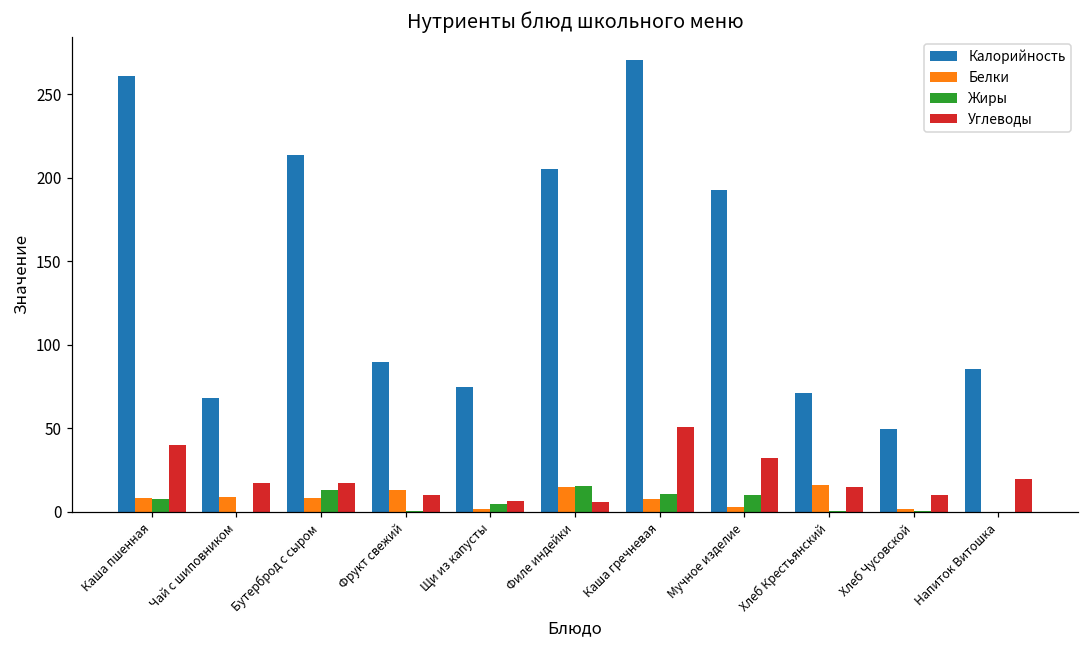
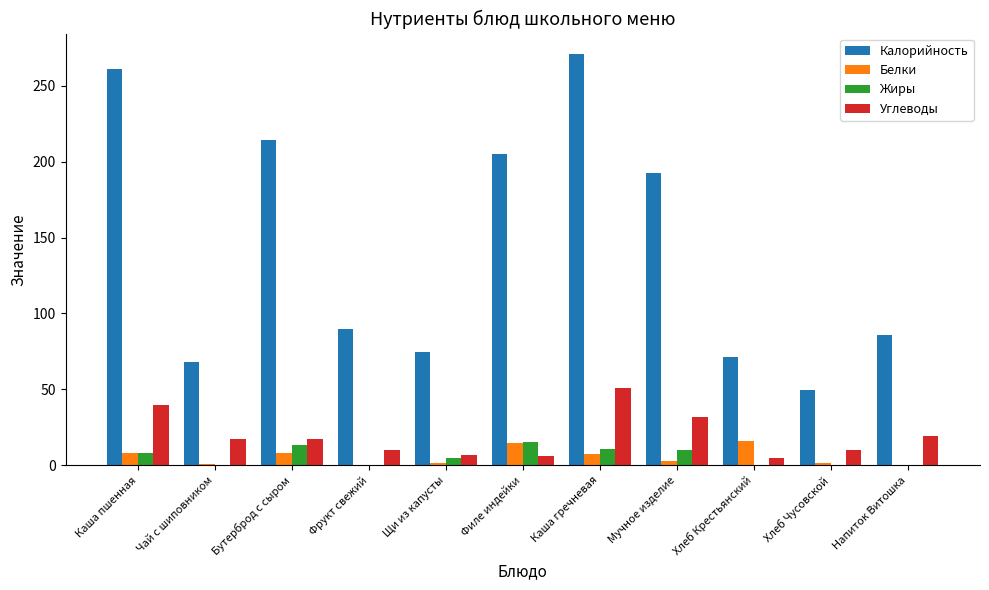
  {
    "Калорийность": {
      "Каша пшенная": 261,
      "Чай с шиповником": 68,
      "Бутерброд с сыром": 214,
      "Фрукт свежий": 90,
      "Щи из капусты": 75,
      "Филе индейки": 205,
      "Каша гречневая": 271,
      "Мучное изделие": 193,
      "Хлеб Крестьянский": 71,
      "Хлеб Чусовской": 50,
      "Напиток Витошка": 86
    },
    "Белки": {
      "Каша пшенная": 8,
-     "Чай с шиповником": 9,
+     "Чай с шиповником": 1,
      "Бутерброд с сыром": 8,
-     "Фрукт свежий": 13,
+     "Фрукт свежий": 0,
      "Филе индейки": 15,
      "Каша гречневая": 8,
      "Мучное изделие": 3,
      "Хлеб Крестьянский": 16,
      "Напиток Витошка": 0
    },
    "Жиры": {
      "Каша пшенная": 8,
      "Бутерброд с сыром": 13,
      "Щи из капусты": 5,
      "Филе индейки": 15,
      "Каша гречневая": 11,
      "Мучное изделие": 10,
      "Напиток Витошка": 0
    },
    "Углеводы": {
      "Каша пшенная": 40,
      "Чай с шиповником": 17,
      "Бутерброд с сыром": 17,
      "Фрукт свежий": 10,
      "Щи из капусты": 7,
      "Филе индейки": 6,
      "Каша гречневая": 51,
      "Мучное изделие": 32,
-     "Хлеб Крестьянский": 15,
+     "Хлеб Крестьянский": 5,
      "Хлеб Чусовской": 10,
      "Напиток Витошка": 19
    }
  }
